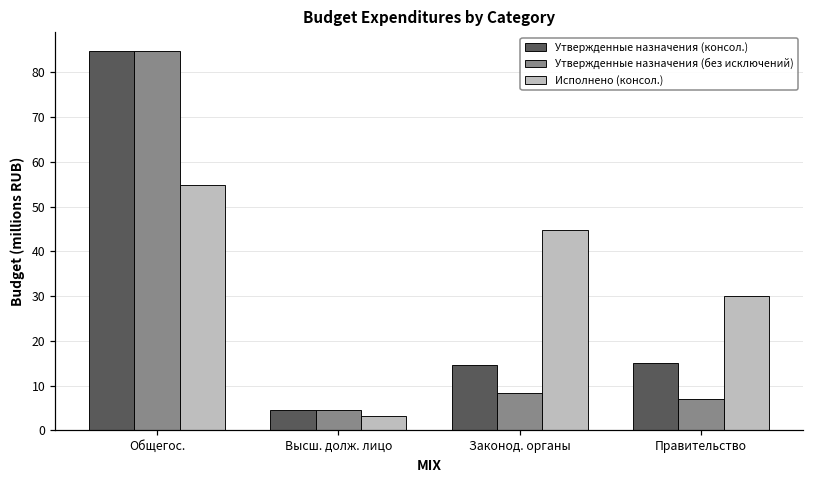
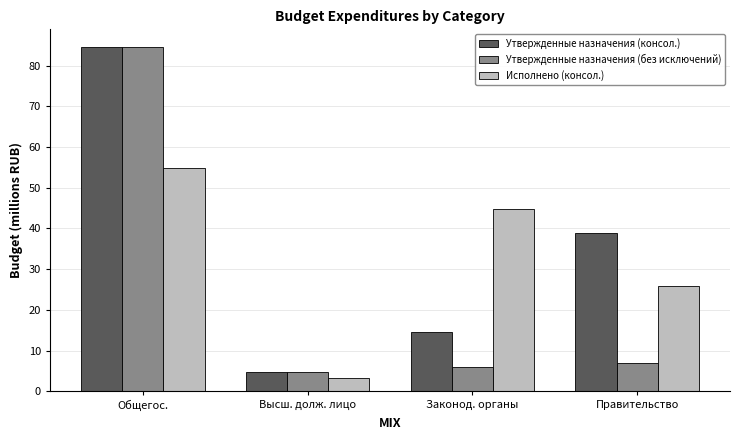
  {
    "Утвержденные назначения (консол.)": {
      "Общегос.": 85,
      "Высш. долж. лицо": 5,
      "Законод. органы": 15,
-     "Правительство": 15
+     "Правительство": 39
    },
    "Утвержденные назначения (без исключений)": {
      "Общегос.": 85,
      "Высш. долж. лицо": 5,
-     "Законод. органы": 8,
+     "Законод. органы": 6,
      "Правительство": 7
    },
    "Исполнено (консол.)": {
      "Общегос.": 55,
      "Высш. долж. лицо": 3,
      "Законод. органы": 45,
-     "Правительство": 30
+     "Правительство": 26
    }
  }
